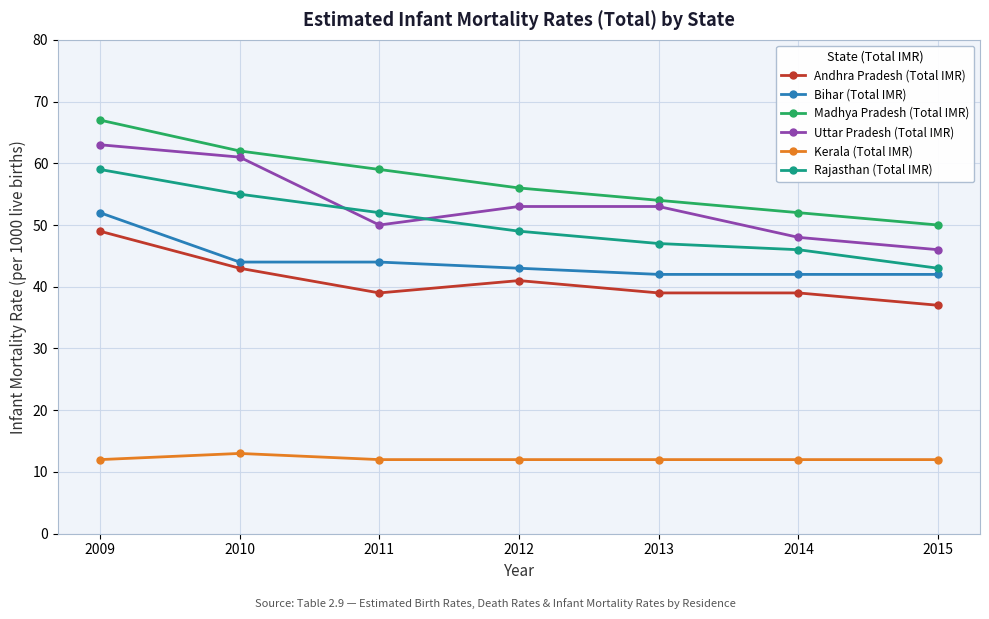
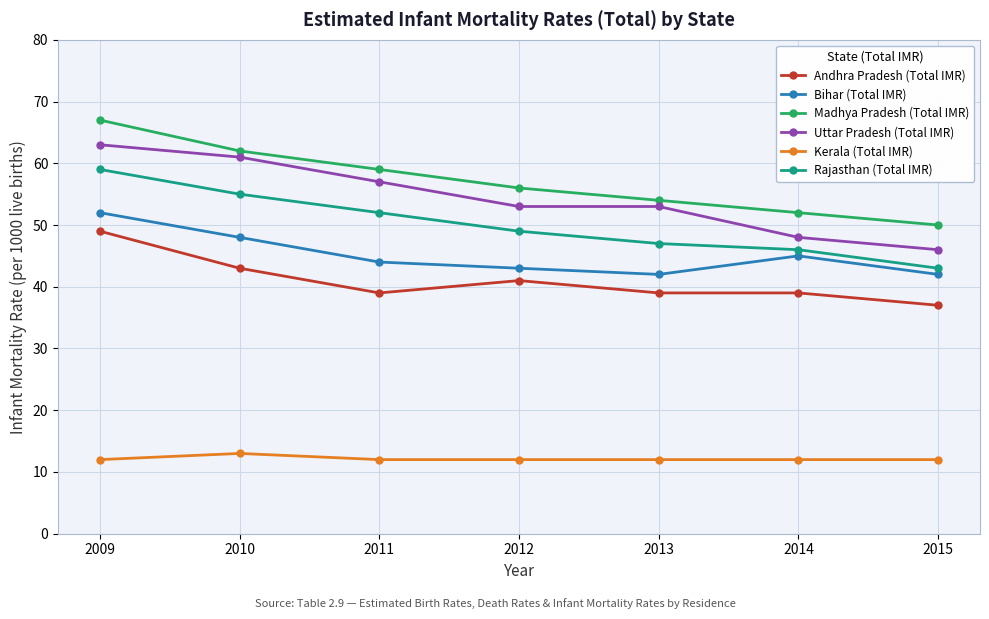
  {
    "Andhra Pradesh (Total IMR)": {
      "2009": 49,
      "2010": 43,
      "2011": 39,
      "2012": 41,
      "2013": 39,
      "2014": 39,
      "2015": 37
    },
    "Bihar (Total IMR)": {
      "2009": 52,
-     "2010": 44,
+     "2010": 48,
      "2011": 44,
      "2012": 43,
      "2013": 42,
-     "2014": 42,
+     "2014": 45,
      "2015": 42
    },
    "Uttar Pradesh (Total IMR)": {
      "2009": 63,
      "2010": 61,
-     "2011": 50,
+     "2011": 57,
      "2012": 53,
      "2013": 53,
      "2014": 48,
      "2015": 46
    },
    "Kerala (Total IMR)": {
      "2009": 12,
      "2010": 13,
      "2011": 12,
      "2012": 12,
      "2013": 12,
      "2014": 12,
      "2015": 12
    }
  }
